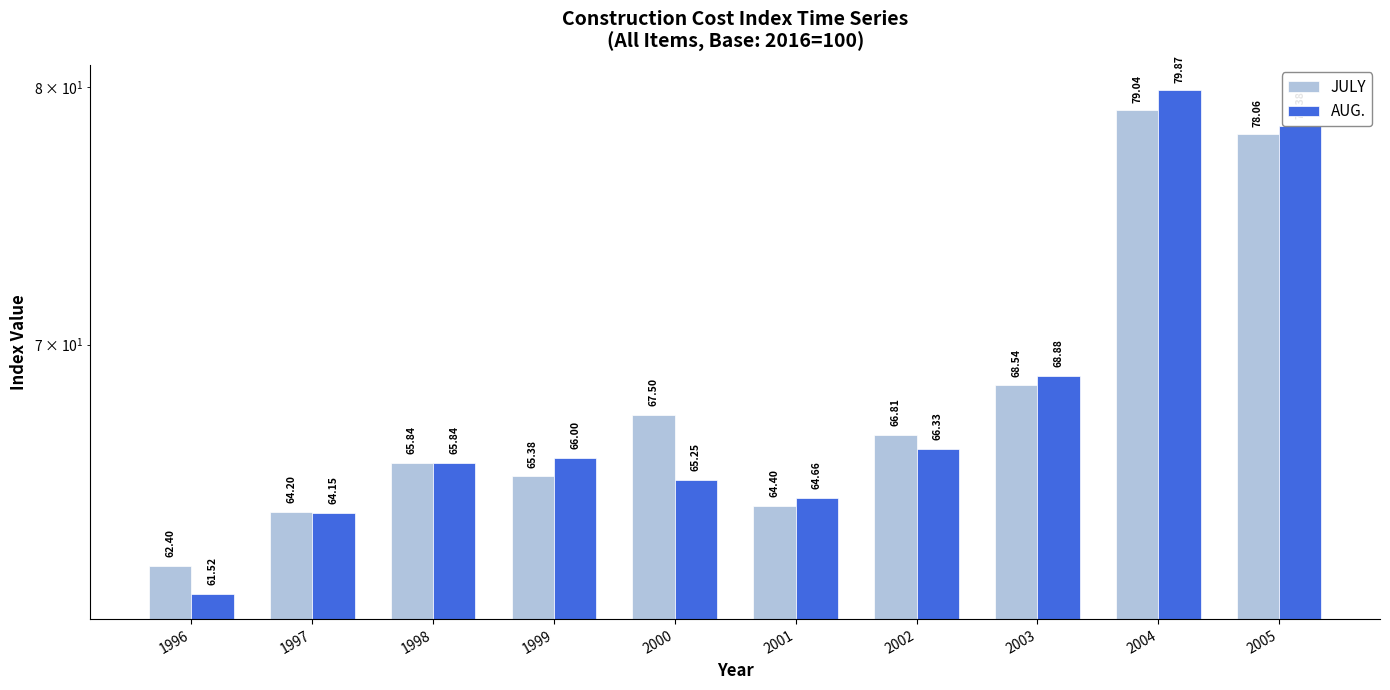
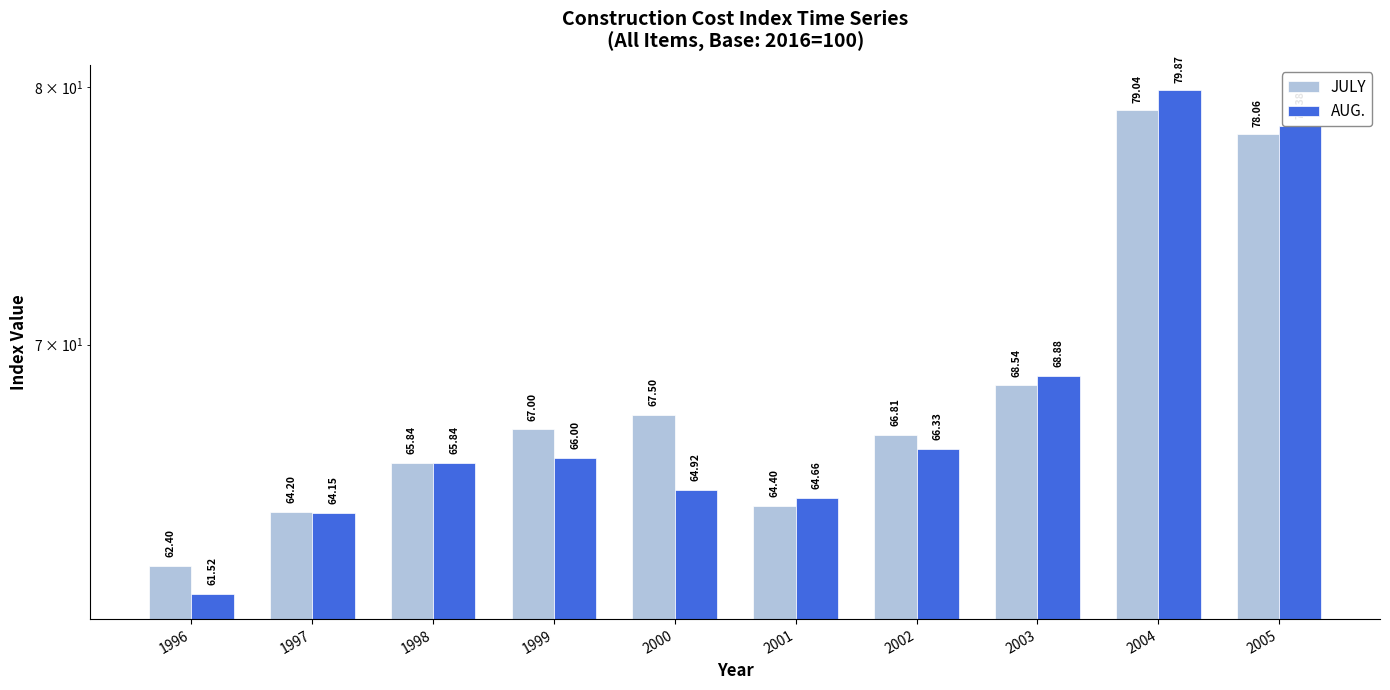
  {
    "JULY": {
      "1996": 62.40,
      "1997": 64.20,
      "1998": 65.84,
-     "1999": 65.38,
+     "1999": 67.00,
      "2000": 67.50,
      "2001": 64.40,
      "2002": 66.81,
      "2003": 68.54,
      "2004": 79.04,
      "2005": 78.06
    },
    "AUG.": {
      "1996": 61.52,
      "1997": 64.15,
      "1998": 65.84,
      "1999": 66.00,
-     "2000": 65.25,
+     "2000": 64.92,
      "2001": 64.66,
      "2002": 66.33,
      "2003": 68.88,
      "2004": 79.87
    }
  }
